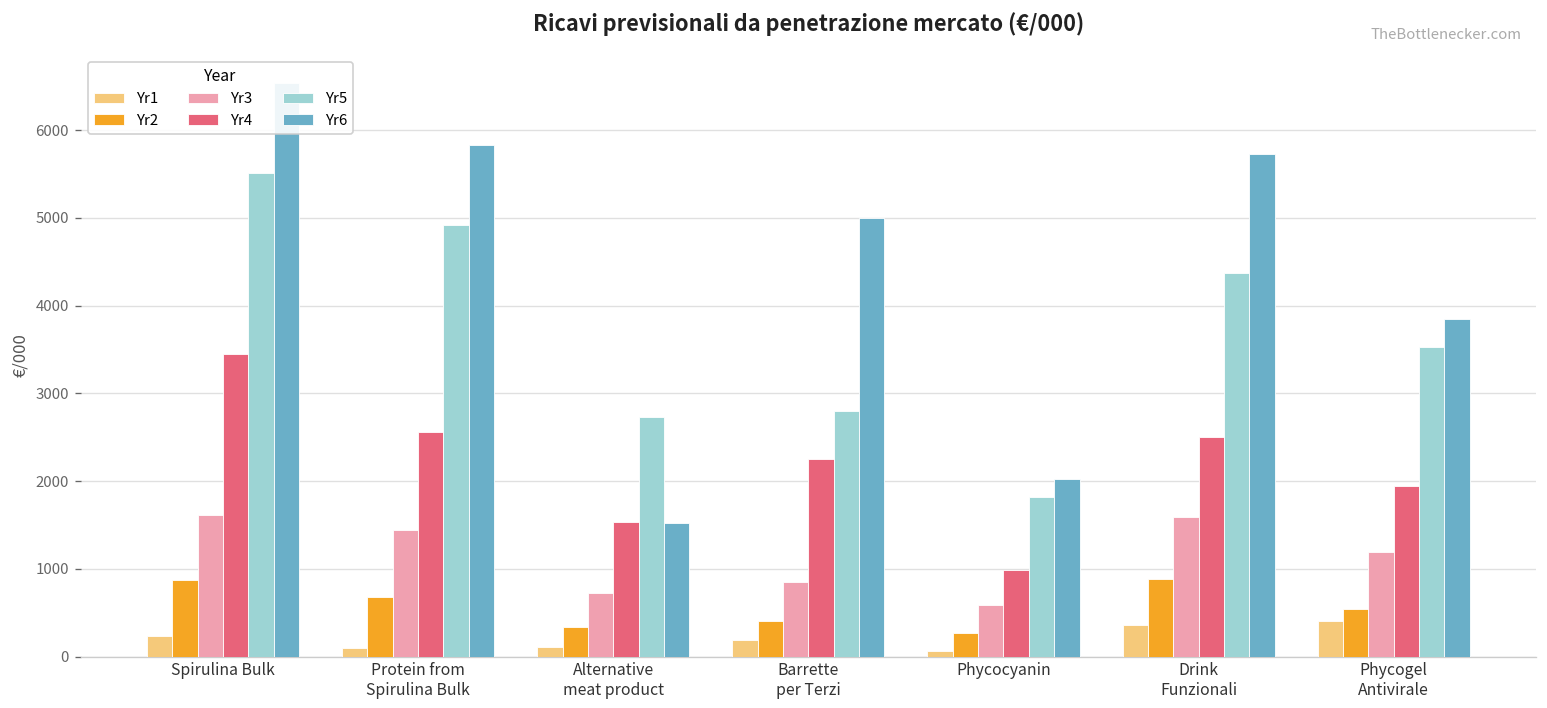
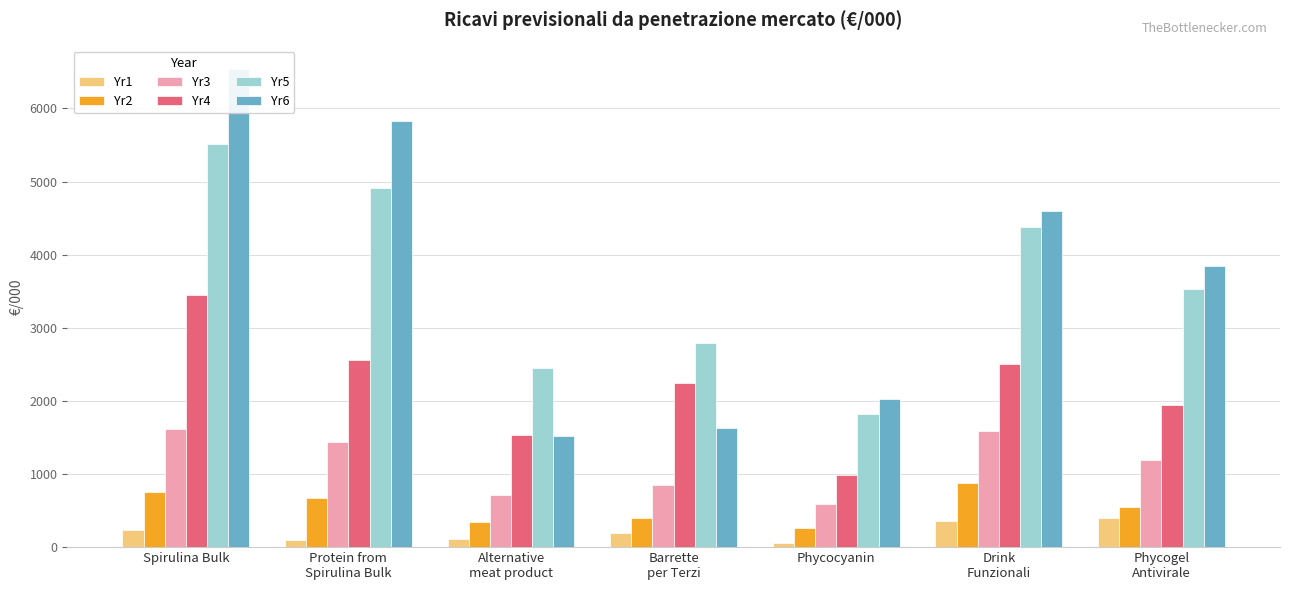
  {
    "Yr1": {
      "Spirulina Bulk": 200,
      "Protein from Spirulina Bulk": 100,
      "Alternative meat product": 100,
      "Barrette per Terzi": 200,
      "Phycocyanin": 100,
      "Drink Funzionali": 400,
      "Phycogel Antivirale": 400
    },
    "Yr2": {
-     "Spirulina Bulk": 900,
+     "Spirulina Bulk": 800,
      "Protein from Spirulina Bulk": 700,
      "Alternative meat product": 300,
      "Barrette per Terzi": 400,
      "Phycocyanin": 300,
      "Drink Funzionali": 900,
      "Phycogel Antivirale": 500
    },
    "Yr3": {
      "Spirulina Bulk": 1600,
      "Protein from Spirulina Bulk": 1400,
      "Alternative meat product": 700,
      "Barrette per Terzi": 900,
      "Phycocyanin": 600,
      "Drink Funzionali": 1600,
      "Phycogel Antivirale": 1200
    },
    "Yr4": {
      "Spirulina Bulk": 3400,
      "Protein from Spirulina Bulk": 2600,
      "Alternative meat product": 1500,
      "Barrette per Terzi": 2200,
      "Phycocyanin": 1000,
      "Drink Funzionali": 2500,
      "Phycogel Antivirale": 1900
    },
    "Yr5": {
      "Spirulina Bulk": 5500,
      "Protein from Spirulina Bulk": 4900,
-     "Alternative meat product": 2700,
+     "Alternative meat product": 2400,
      "Barrette per Terzi": 2800,
      "Phycocyanin": 1800,
      "Drink Funzionali": 4400,
      "Phycogel Antivirale": 3500
    },
    "Yr6": {
      "Protein from Spirulina Bulk": 5800,
      "Alternative meat product": 1500,
-     "Barrette per Terzi": 5000,
+     "Barrette per Terzi": 1600,
      "Phycocyanin": 2000,
-     "Drink Funzionali": 5700,
+     "Drink Funzionali": 4600,
      "Phycogel Antivirale": 3800
    }
  }
